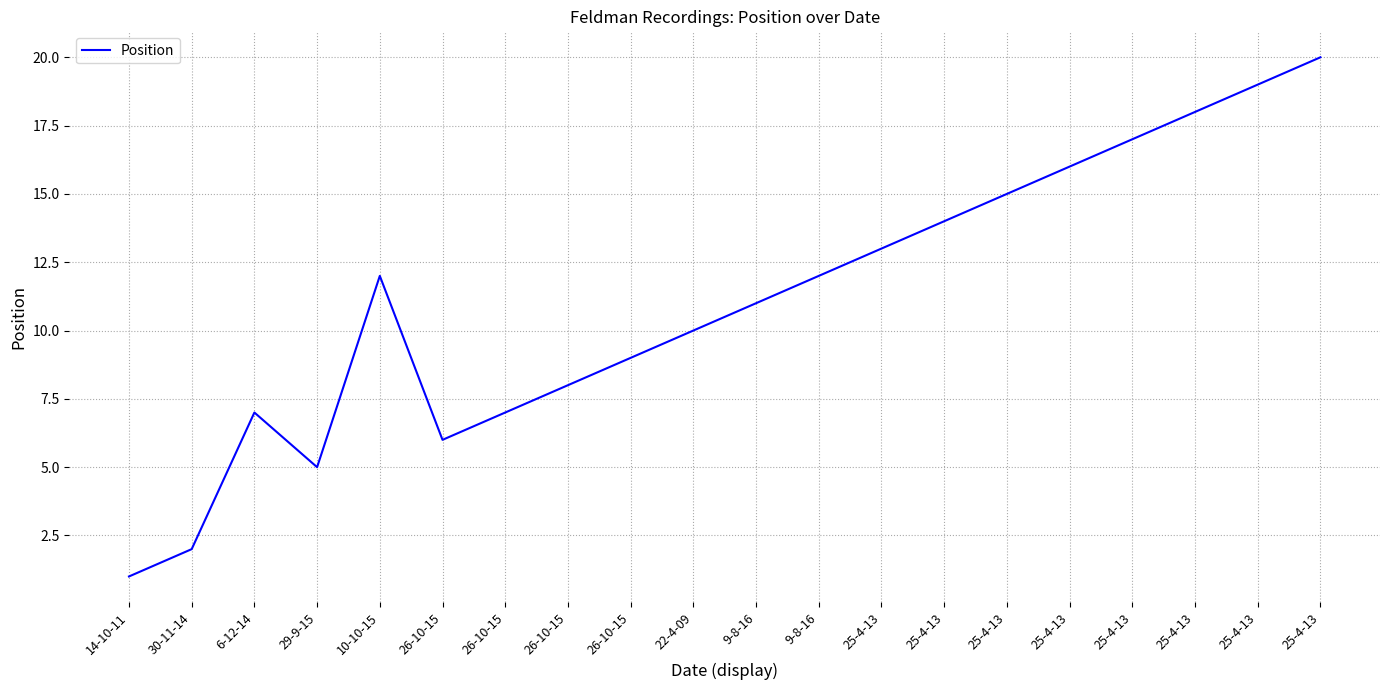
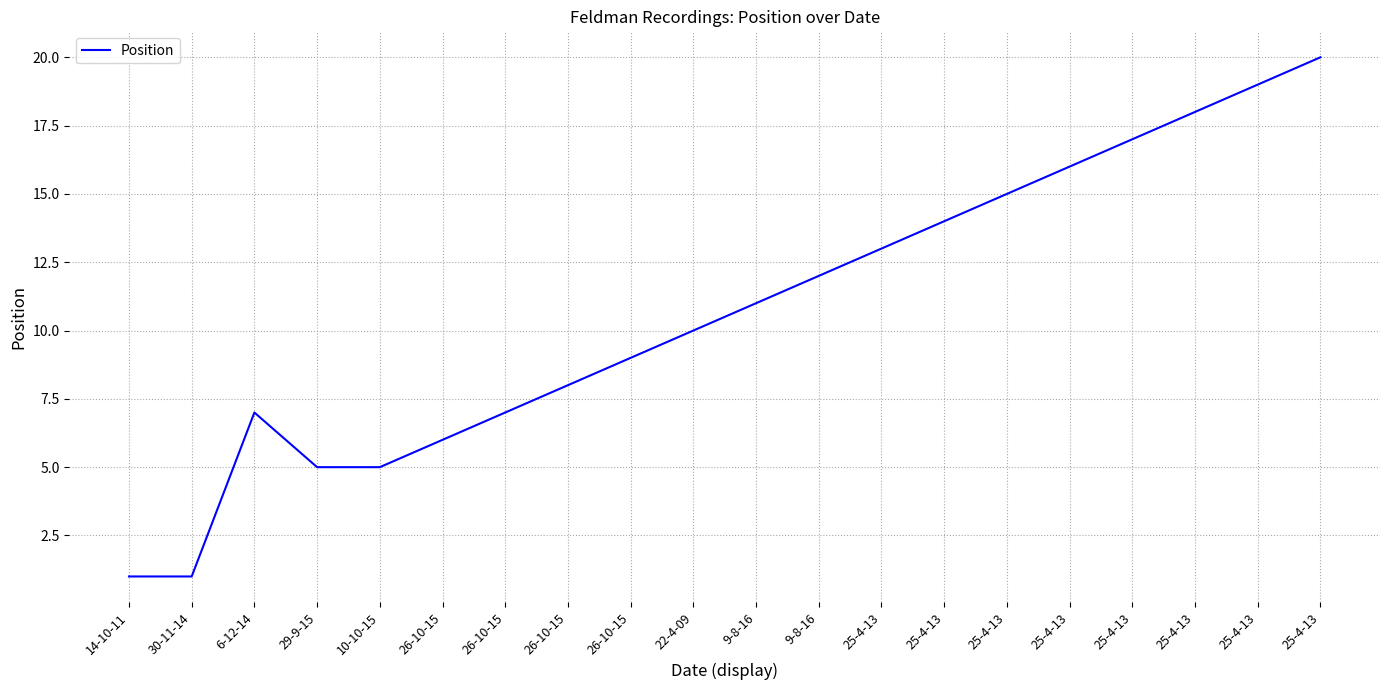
  {
    "14-10-11": 1,
-   "30-11-14": 2,
+   "30-11-14": 1,
    "6-12-14": 7,
    "29-9-15": 5,
-   "10-10-15": 12,
+   "10-10-15": 5,
    "22-4-09": 10
  }
